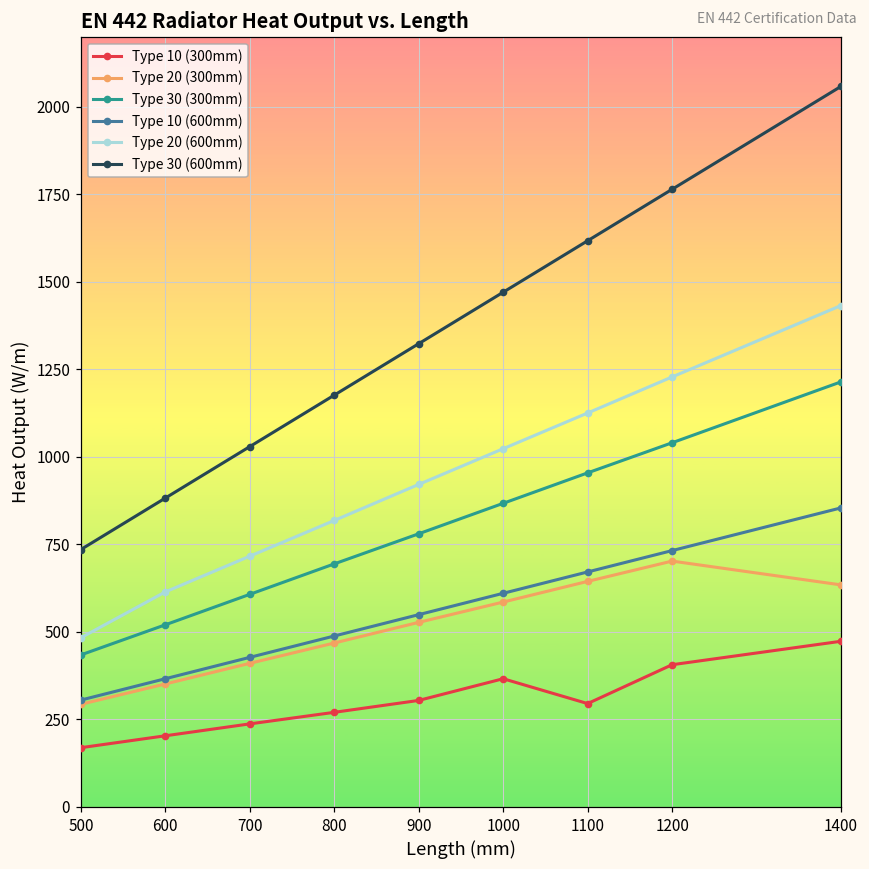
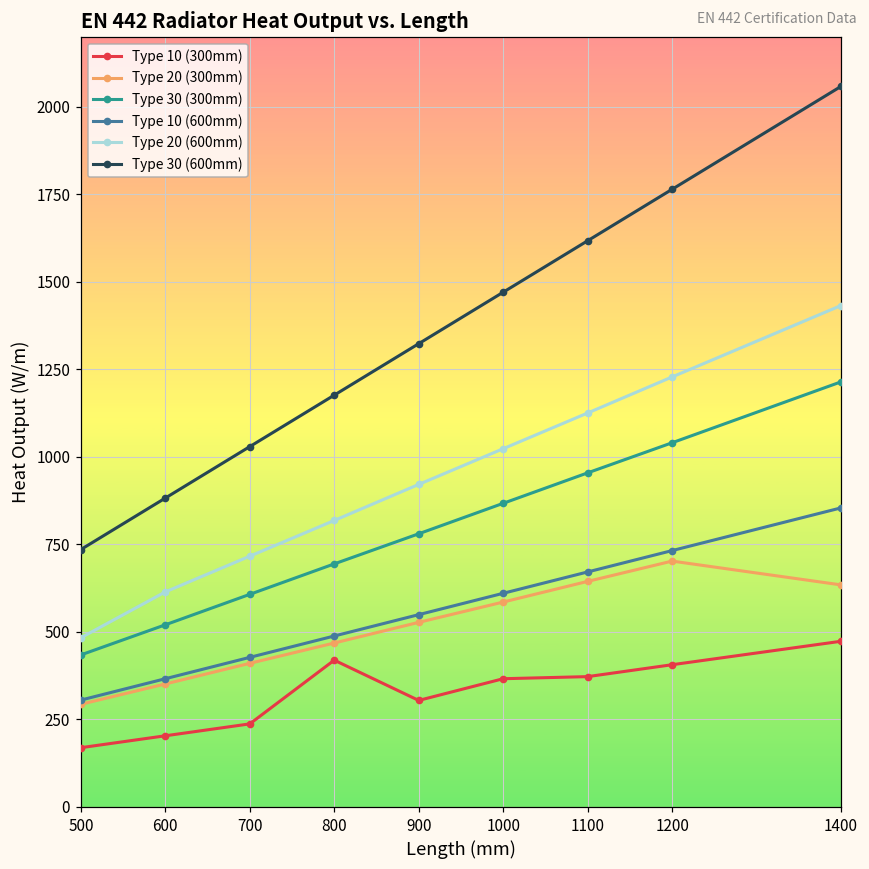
  {
    "Type 10 (300mm)": {
      "500": 170,
      "600": 200,
      "700": 240,
-     "800": 270,
+     "800": 420,
      "900": 300,
      "1000": 370,
-     "1100": 300,
+     "1100": 370,
      "1200": 410,
      "1400": 470
    },
    "Type 20 (300mm)": {
      "500": 290,
      "600": 350,
      "700": 410,
      "800": 470,
      "900": 530,
      "1000": 590,
      "1100": 640,
      "1200": 700,
      "1400": 630
    },
    "Type 20 (600mm)": {
      "500": 480,
      "600": 610,
      "700": 720,
      "800": 820,
      "900": 920,
      "1000": 1020,
      "1100": 1130,
      "1200": 1230,
      "1400": 1430
    },
    "Type 30 (600mm)": {
      "500": 740,
      "600": 880,
      "700": 1030,
      "800": 1180,
      "900": 1320,
      "1000": 1470,
      "1100": 1620,
      "1200": 1760,
      "1400": 2060
    }
  }
